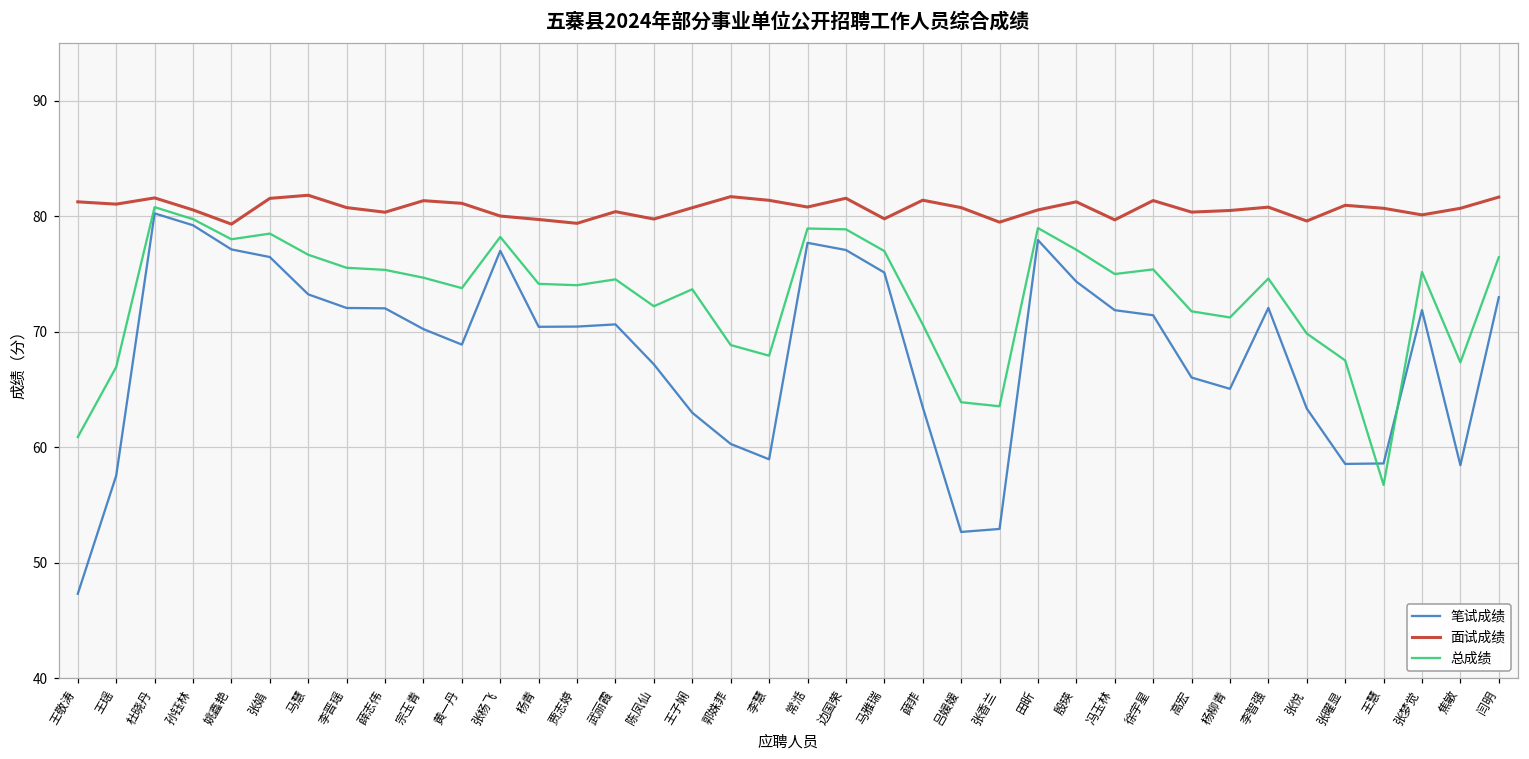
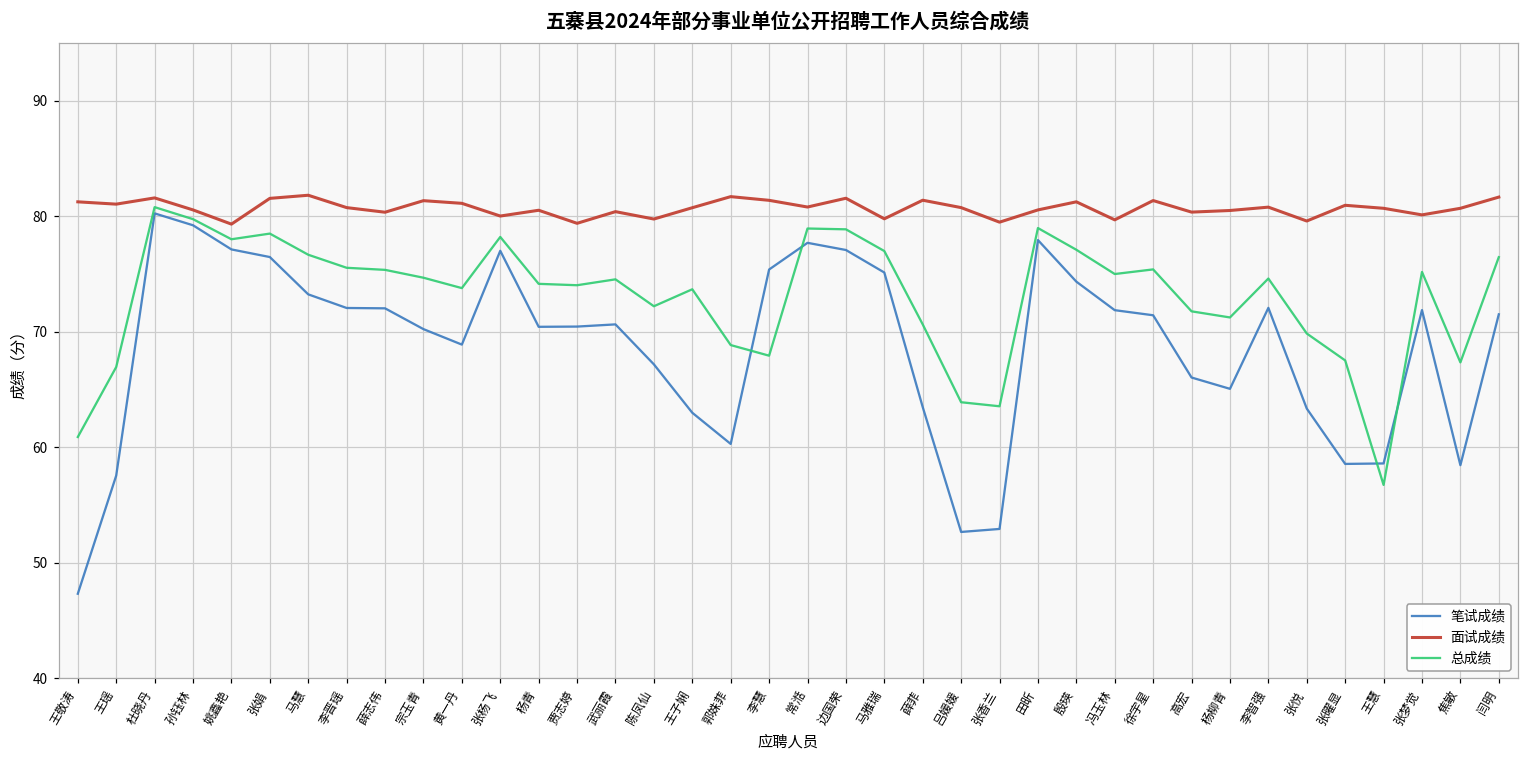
  {
    "笔试成绩": {
      "王敬涛": 47.3,
      "王瑶": 57.5,
      "杜晓丹": 80.2,
      "孙钰林": 79.2,
      "姚鑫艳": 77.1,
      "张娟": 76.5,
      "马慧": 73.2,
      "李晋瑶": 72.0,
      "薛志伟": 72.0,
      "宗玉青": 70.2,
      "黄一丹": 68.9,
      "张杨飞": 77.0,
      "杨青": 70.4,
      "贾志婷": 70.4,
      "武丽霞": 70.6,
      "陈凤仙": 67.2,
      "王子娴": 63.0,
      "郭姝菲": 60.3,
-     "李慧": 58.9,
+     "李慧": 75.4,
      "常湉": 77.7,
      "边国荣": 77.1,
      "马雅瑞": 75.1,
      "薛菲": 63.5,
      "吕媛媛": 52.7,
      "张香兰": 52.9,
      "田昕": 77.9,
      "殷瑛": 74.3,
      "冯玉林": 71.9,
      "徐宇星": 71.4,
      "高宏": 66.0,
      "杨柳青": 65.0,
      "李智强": 72.1,
      "张悦": 63.3,
      "张曜显": 58.5,
      "王慧": 58.6,
      "张梦觉": 71.9,
      "焦敏": 58.4,
-     "闫明": 73.0
+     "闫明": 71.5
    },
    "面试成绩": {
      "王敬涛": 81.2,
      "王瑶": 81.0,
      "杜晓丹": 81.6,
      "孙钰林": 80.5,
      "姚鑫艳": 79.3,
      "张娟": 81.5,
      "马慧": 81.8,
      "李晋瑶": 80.7,
      "薛志伟": 80.3,
      "宗玉青": 81.3,
      "黄一丹": 81.1,
      "张杨飞": 80.0,
-     "杨青": 79.7,
+     "杨青": 80.5,
      "贾志婷": 79.4,
      "武丽霞": 80.4,
      "陈凤仙": 79.7,
      "王子娴": 80.7,
      "郭姝菲": 81.7,
      "李慧": 81.4,
      "常湉": 80.8,
      "边国荣": 81.5,
      "马雅瑞": 79.8,
      "薛菲": 81.4,
      "吕媛媛": 80.7,
      "张香兰": 79.5,
      "田昕": 80.5,
      "殷瑛": 81.2,
      "冯玉林": 79.7,
      "徐宇星": 81.3,
      "高宏": 80.3,
      "杨柳青": 80.5,
      "李智强": 80.8,
      "张悦": 79.6,
      "张曜显": 80.9,
      "王慧": 80.7,
      "张梦觉": 80.1,
      "焦敏": 80.7,
      "闫明": 81.6
    },
    "总成绩": {
      "王敬涛": 60.9,
      "王瑶": 66.9,
      "杜晓丹": 80.8,
      "孙钰林": 79.7,
      "姚鑫艳": 78.0,
      "张娟": 78.5,
      "马慧": 76.7,
      "李晋瑶": 75.5,
      "薛志伟": 75.3,
      "宗玉青": 74.7,
      "黄一丹": 73.8,
      "张杨飞": 78.2,
      "杨青": 74.1,
      "贾志婷": 74.0,
      "武丽霞": 74.5,
      "陈凤仙": 72.2,
      "王子娴": 73.7,
      "郭姝菲": 68.8,
      "李慧": 67.9,
      "常湉": 78.9,
      "边国荣": 78.9,
      "马雅瑞": 77.0,
      "薛菲": 70.6,
      "吕媛媛": 63.9,
      "张香兰": 63.5,
      "田昕": 79.0,
      "殷瑛": 77.1,
      "冯玉林": 75.0,
      "徐宇星": 75.4,
      "高宏": 71.8,
      "杨柳青": 71.2,
      "李智强": 74.6,
      "张悦": 69.8,
      "张曜显": 67.5,
      "王慧": 56.7,
      "张梦觉": 75.2,
      "焦敏": 67.3,
      "闫明": 76.4
    }
  }
